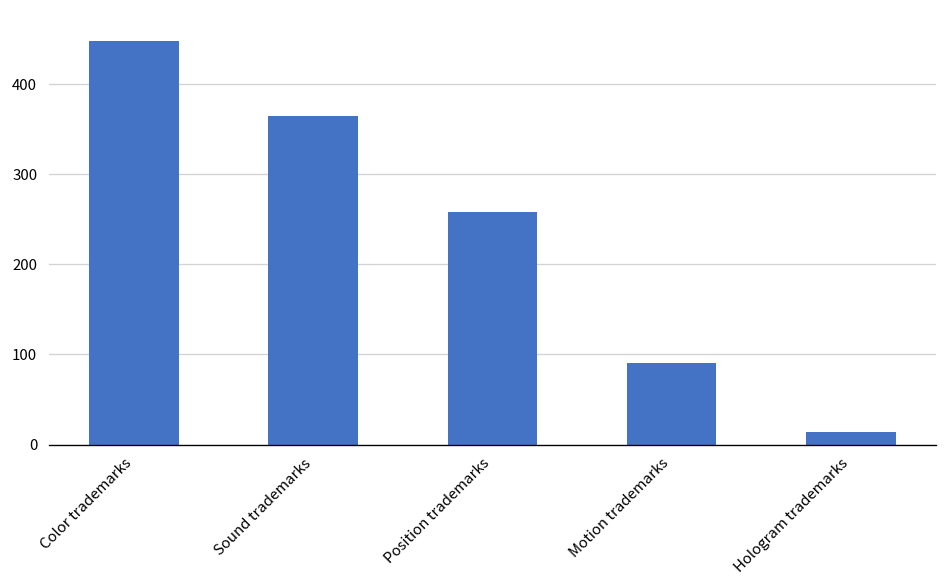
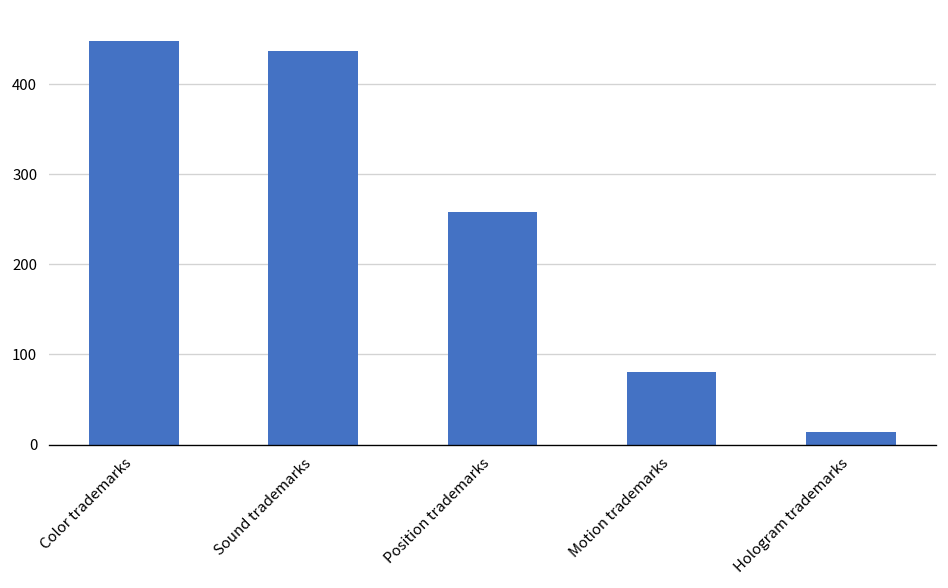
  {
    "Color trademarks": 450,
-   "Sound trademarks": 370,
+   "Sound trademarks": 440,
    "Position trademarks": 260,
-   "Motion trademarks": 90,
+   "Motion trademarks": 80,
    "Hologram trademarks": 10
  }
